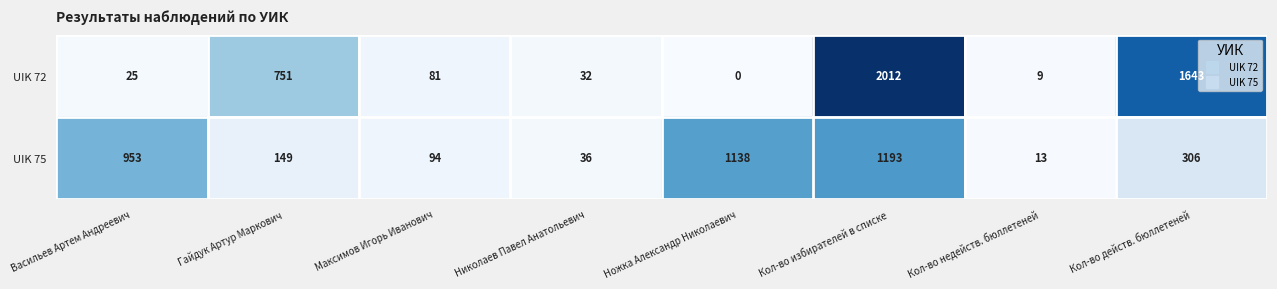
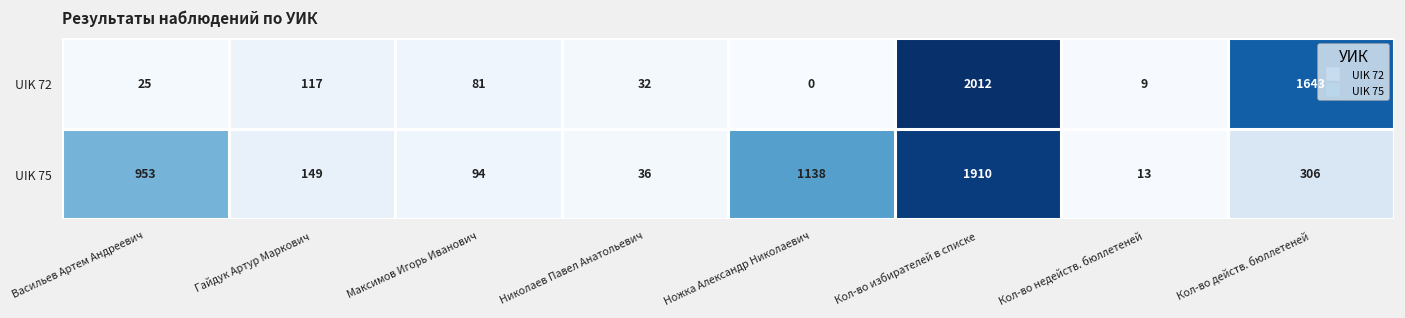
  {
    "UIK 72": {
      "Васильев Артем Андреевич": 25,
-     "Гайдук Артур Маркович": 751,
+     "Гайдук Артур Маркович": 117,
      "Максимов Игорь Иванович": 81,
      "Николаев Павел Анатольевич": 32,
      "Ножка Александр Николаевич": 0,
      "Кол-во избирателей в списке": 2012,
      "Кол-во недейств. бюллетеней": 9
    },
    "UIK 75": {
      "Васильев Артем Андреевич": 953,
      "Гайдук Артур Маркович": 149,
      "Максимов Игорь Иванович": 94,
      "Николаев Павел Анатольевич": 36,
      "Ножка Александр Николаевич": 1138,
-     "Кол-во избирателей в списке": 1193,
+     "Кол-во избирателей в списке": 1910,
      "Кол-во недейств. бюллетеней": 13,
      "Кол-во действ. бюллетеней": 306
    }
  }
